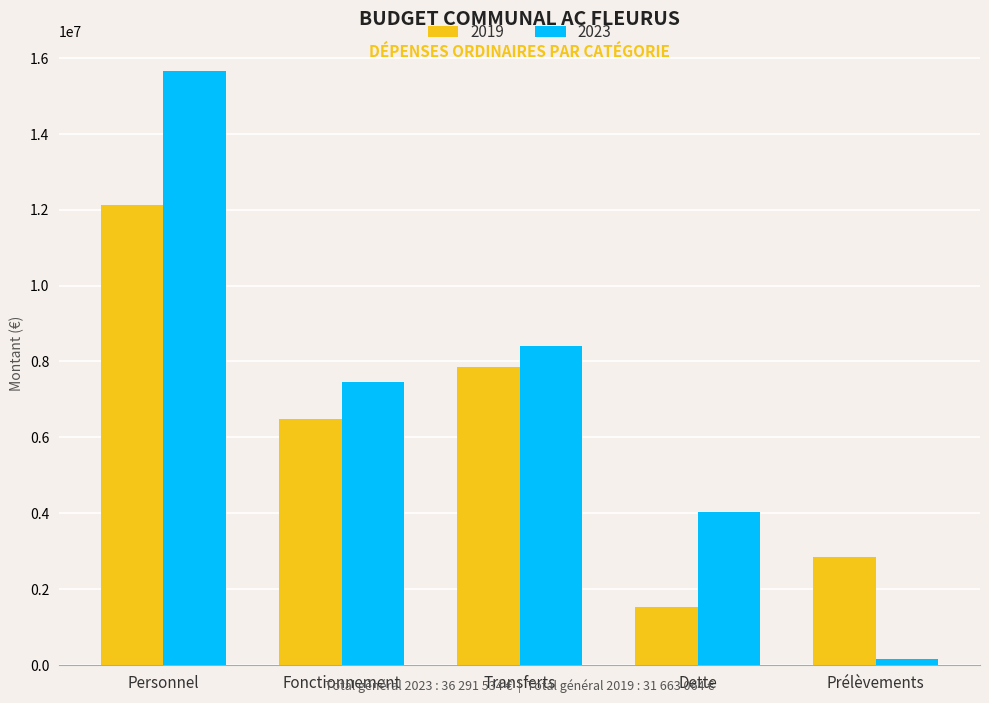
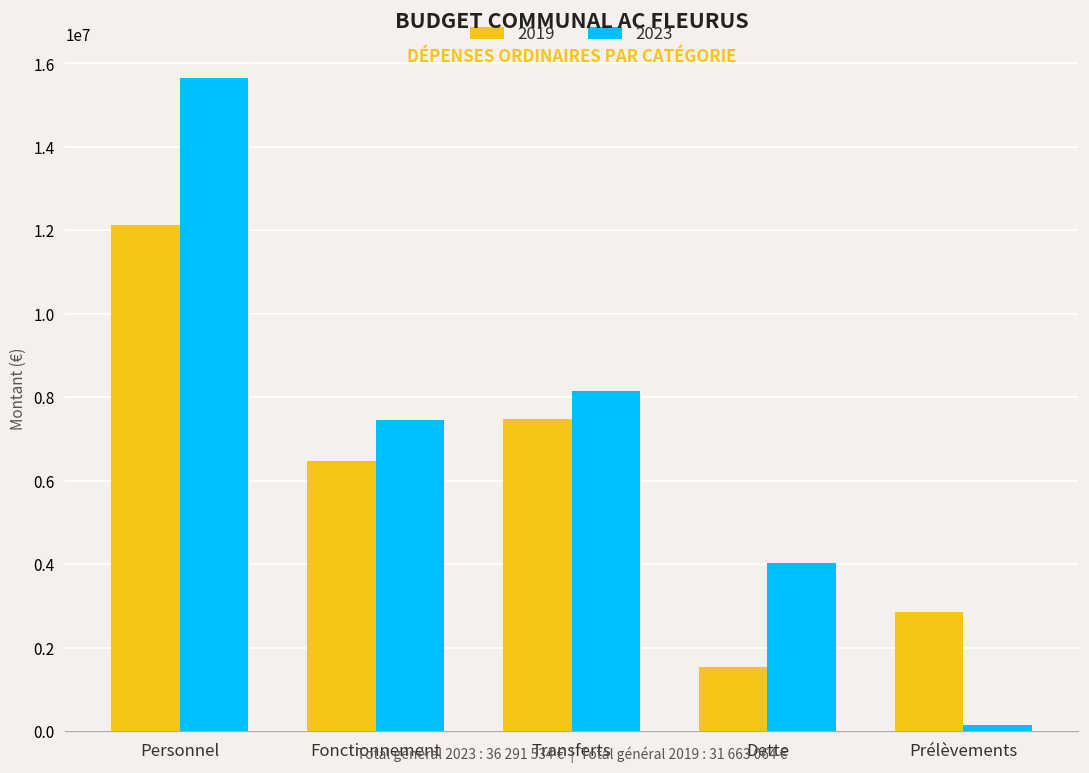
  {
    "2019": {
      "Personnel": 12100000,
      "Fonctionnement": 6500000,
-     "Transferts": 7800000,
+     "Transferts": 7500000,
      "Dette": 1500000,
      "Prélèvements": 2900000
    },
    "2023": {
      "Personnel": 15700000,
      "Fonctionnement": 7400000,
-     "Transferts": 8400000,
+     "Transferts": 8200000,
      "Dette": 4000000,
      "Prélèvements": 200000
    }
  }
